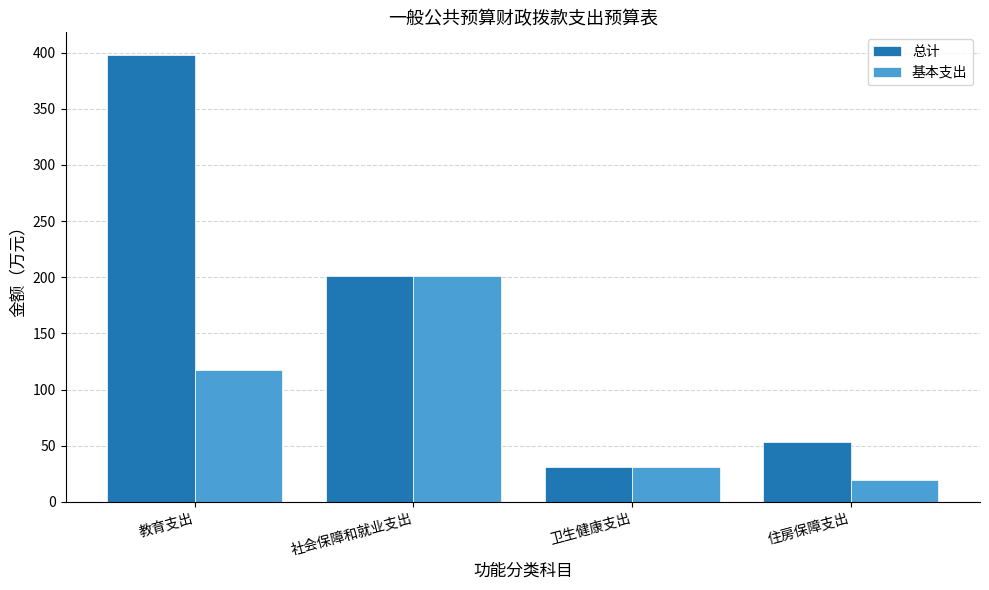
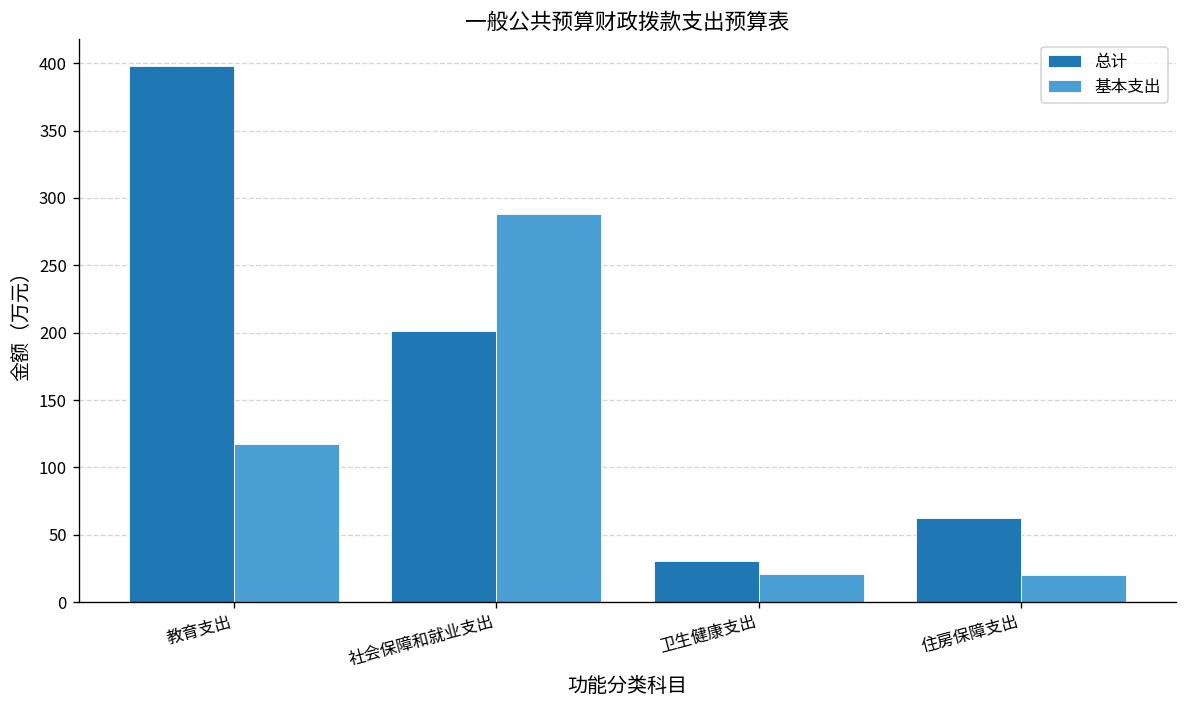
  {
    "总计": {
      "教育支出": 398,
      "社会保障和就业支出": 201,
      "卫生健康支出": 31,
-     "住房保障支出": 53
+     "住房保障支出": 62
    },
    "基本支出": {
      "教育支出": 117,
-     "社会保障和就业支出": 201,
-     "卫生健康支出": 31,
+     "社会保障和就业支出": 288,
+     "卫生健康支出": 21,
      "住房保障支出": 20
    }
  }
